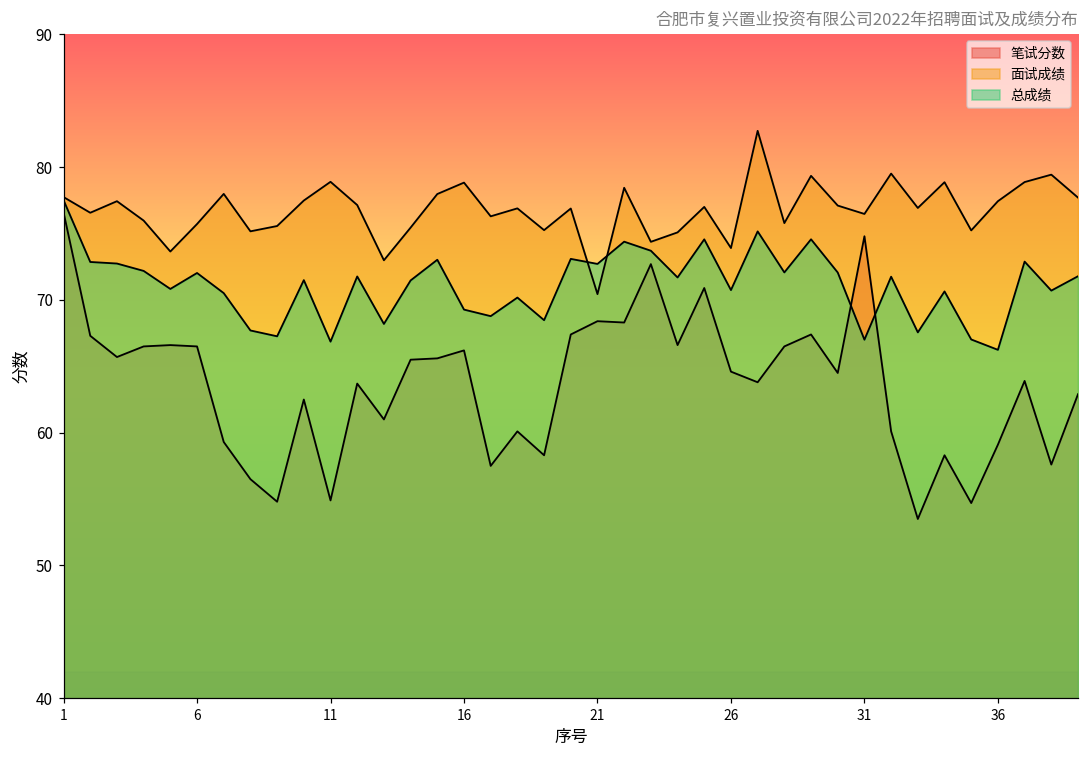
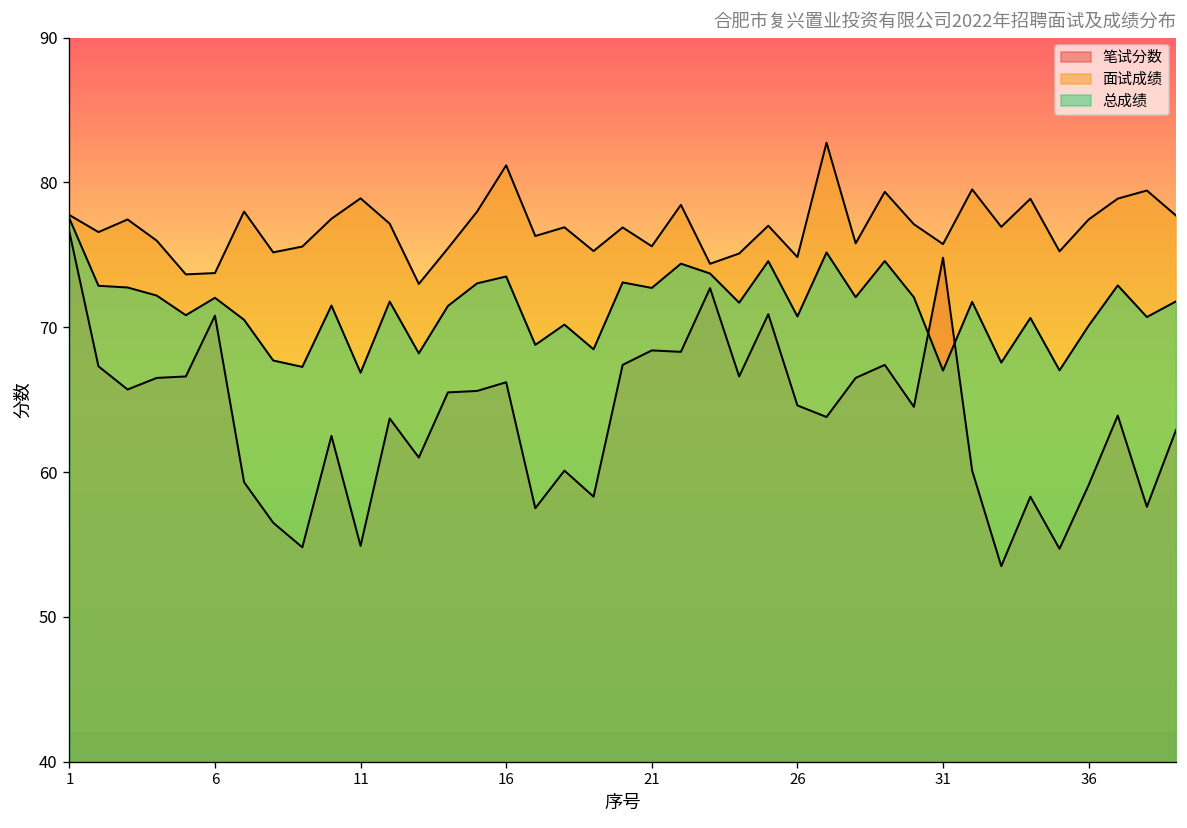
  {
    "笔试分数": {
      "1": 76.6,
-     "6": 66.5,
+     "6": 70.8,
      "11": 54.9,
      "16": 66.2,
      "21": 68.4,
      "26": 64.6,
      "31": 74.8,
      "36": 59.1
    },
    "面试成绩": {
      "1": 77.8,
-     "6": 75.7,
+     "6": 73.7,
      "11": 78.9,
-     "16": 78.8,
-     "21": 70.4,
-     "26": 73.9,
-     "31": 76.5,
+     "16": 81.2,
+     "21": 75.6,
+     "26": 74.8,
+     "31": 75.7,
      "36": 77.4
    },
    "总成绩": {
      "1": 77.5,
      "6": 72.0,
      "11": 66.9,
-     "16": 69.3,
+     "16": 73.5,
      "21": 72.7,
      "26": 70.7,
      "31": 67.0,
-     "36": 66.2
+     "36": 70.1
    }
  }
